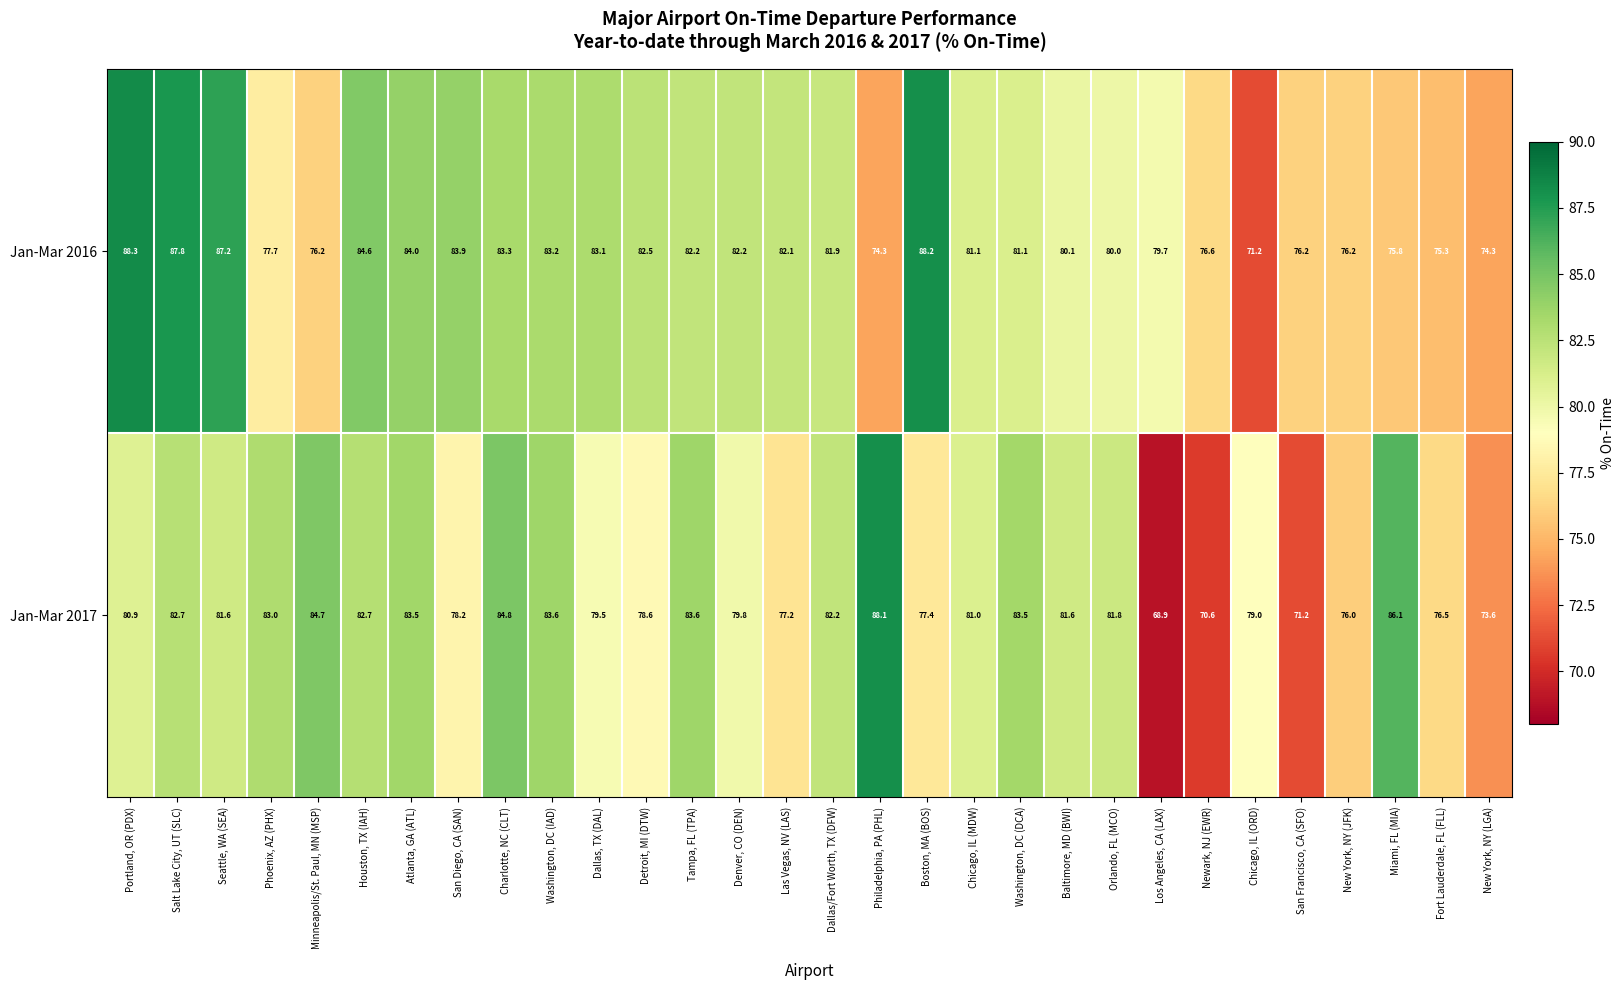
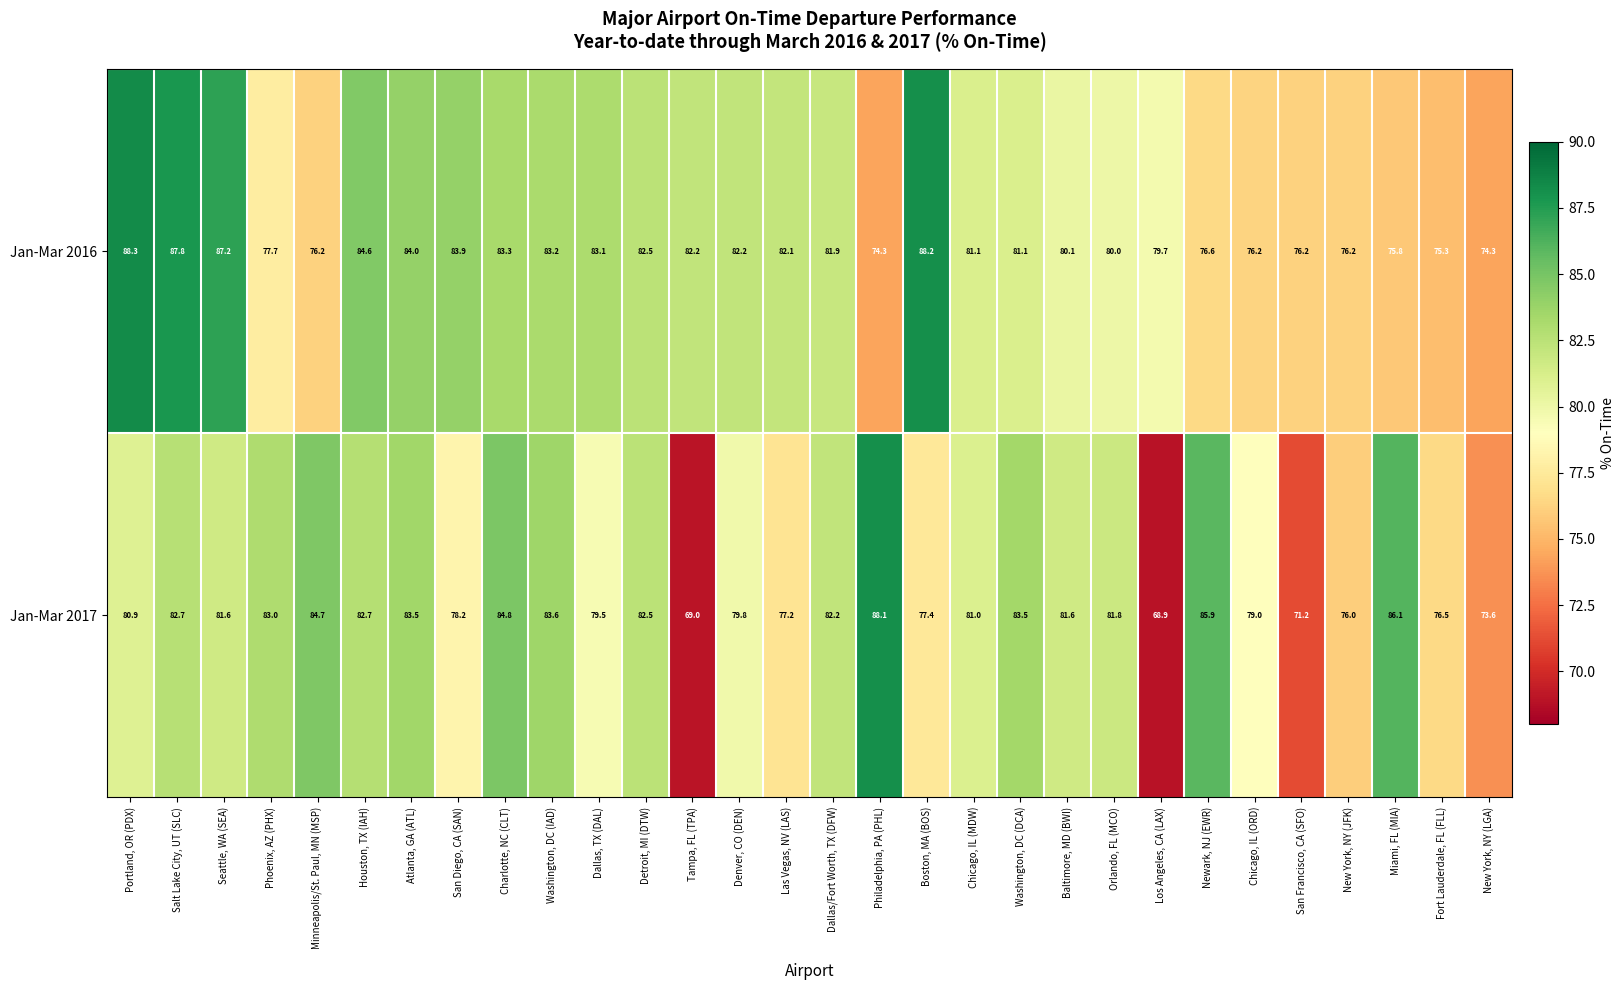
  {
    "Jan-Mar 2016": {
      "Portland, OR (PDX)": 88.3,
      "Salt Lake City, UT (SLC)": 87.8,
      "Seattle, WA (SEA)": 87.2,
      "Phoenix, AZ (PHX)": 77.7,
      "Minneapolis/St. Paul, MN (MSP)": 76.2,
      "Houston, TX (IAH)": 84.6,
      "Atlanta, GA (ATL)": 84.0,
      "San Diego, CA (SAN)": 83.9,
      "Charlotte, NC (CLT)": 83.3,
      "Washington, DC (IAD)": 83.2,
      "Dallas, TX (DAL)": 83.1,
      "Detroit, MI (DTW)": 82.5,
      "Tampa, FL (TPA)": 82.2,
      "Denver, CO (DEN)": 82.2,
      "Las Vegas, NV (LAS)": 82.1,
      "Dallas/Fort Worth, TX (DFW)": 81.9,
      "Philadelphia, PA (PHL)": 74.3,
      "Boston, MA (BOS)": 88.2,
      "Chicago, IL (MDW)": 81.1,
      "Washington, DC (DCA)": 81.1,
      "Baltimore, MD (BWI)": 80.1,
      "Orlando, FL (MCO)": 80.0,
      "Los Angeles, CA (LAX)": 79.7,
      "Newark, NJ (EWR)": 76.6,
-     "Chicago, IL (ORD)": 71.2,
+     "Chicago, IL (ORD)": 76.2,
      "San Francisco, CA (SFO)": 76.2,
      "New York, NY (JFK)": 76.2,
      "Miami, FL (MIA)": 75.8,
      "Fort Lauderdale, FL (FLL)": 75.3,
      "New York, NY (LGA)": 74.3
    },
    "Jan-Mar 2017": {
      "Portland, OR (PDX)": 80.9,
      "Salt Lake City, UT (SLC)": 82.7,
      "Seattle, WA (SEA)": 81.6,
      "Phoenix, AZ (PHX)": 83.0,
      "Minneapolis/St. Paul, MN (MSP)": 84.7,
      "Houston, TX (IAH)": 82.7,
      "Atlanta, GA (ATL)": 83.5,
      "San Diego, CA (SAN)": 78.2,
      "Charlotte, NC (CLT)": 84.8,
      "Washington, DC (IAD)": 83.6,
      "Dallas, TX (DAL)": 79.5,
-     "Detroit, MI (DTW)": 78.6,
-     "Tampa, FL (TPA)": 83.6,
+     "Detroit, MI (DTW)": 82.5,
+     "Tampa, FL (TPA)": 69.0,
      "Denver, CO (DEN)": 79.8,
      "Las Vegas, NV (LAS)": 77.2,
      "Dallas/Fort Worth, TX (DFW)": 82.2,
      "Philadelphia, PA (PHL)": 88.1,
      "Boston, MA (BOS)": 77.4,
      "Chicago, IL (MDW)": 81.0,
      "Washington, DC (DCA)": 83.5,
      "Baltimore, MD (BWI)": 81.6,
      "Orlando, FL (MCO)": 81.8,
      "Los Angeles, CA (LAX)": 68.9,
-     "Newark, NJ (EWR)": 70.6,
+     "Newark, NJ (EWR)": 85.9,
      "Chicago, IL (ORD)": 79.0,
      "San Francisco, CA (SFO)": 71.2,
      "New York, NY (JFK)": 76.0,
      "Miami, FL (MIA)": 86.1,
      "Fort Lauderdale, FL (FLL)": 76.5,
      "New York, NY (LGA)": 73.6
    }
  }
